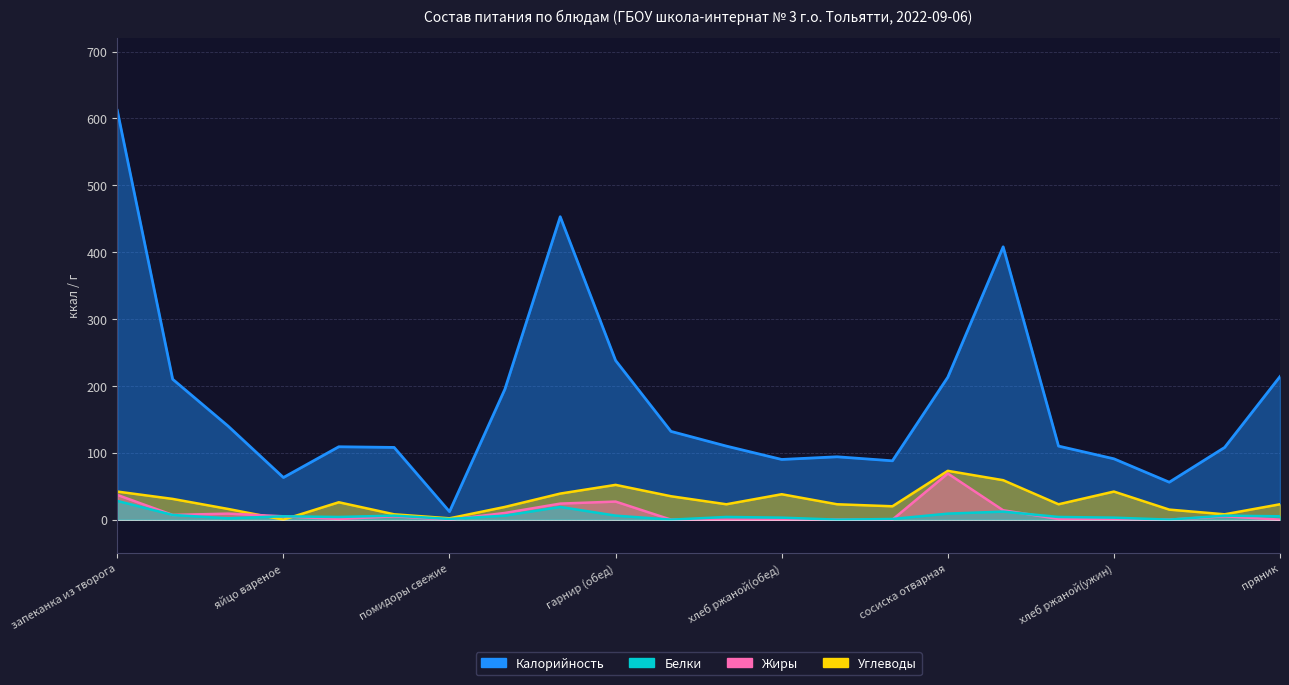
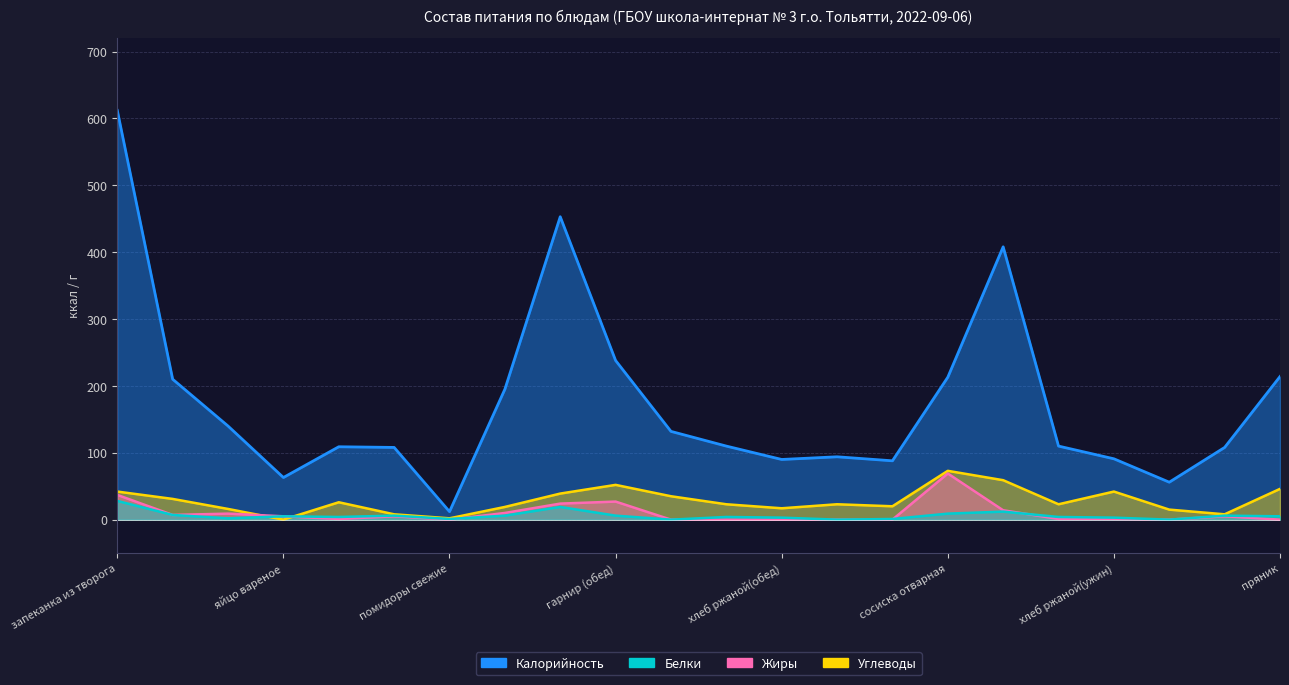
  {
    "Углеводы": {
      "запеканка из творога": 40,
      "яйцо вареное": 0,
      "гарнир (обед)": 50,
-     "хлеб ржаной(обед)": 40,
+     "хлеб ржаной(обед)": 20,
      "сосиска отварная": 70,
      "хлеб ржаной(ужин)": 40,
-     "пряник": 20
+     "пряник": 50
    },
    "Жиры": {
      "запеканка из творога": 40,
      "гарнир (обед)": 30,
      "сосиска отварная": 70,
      "пряник": 0
    }
  }
